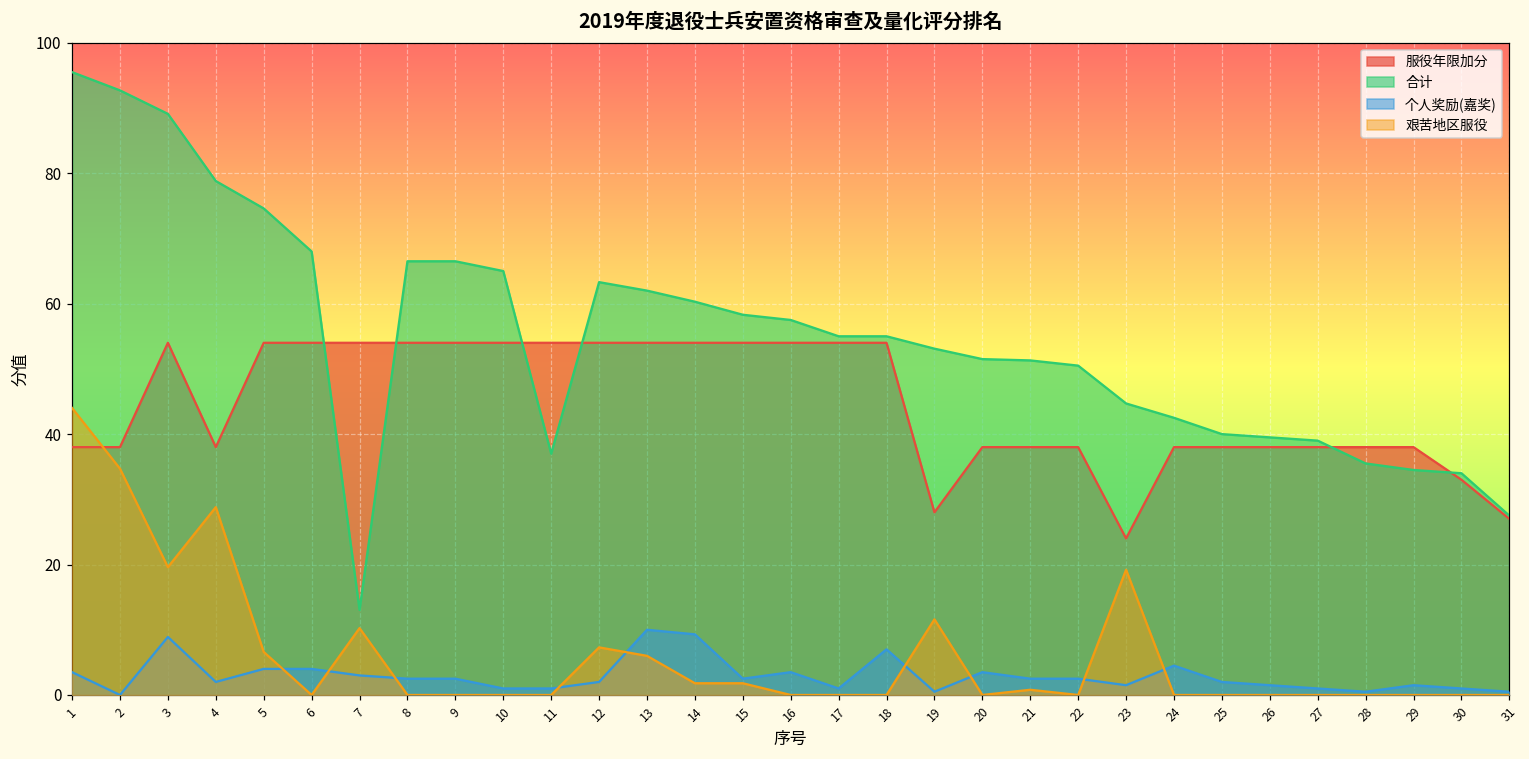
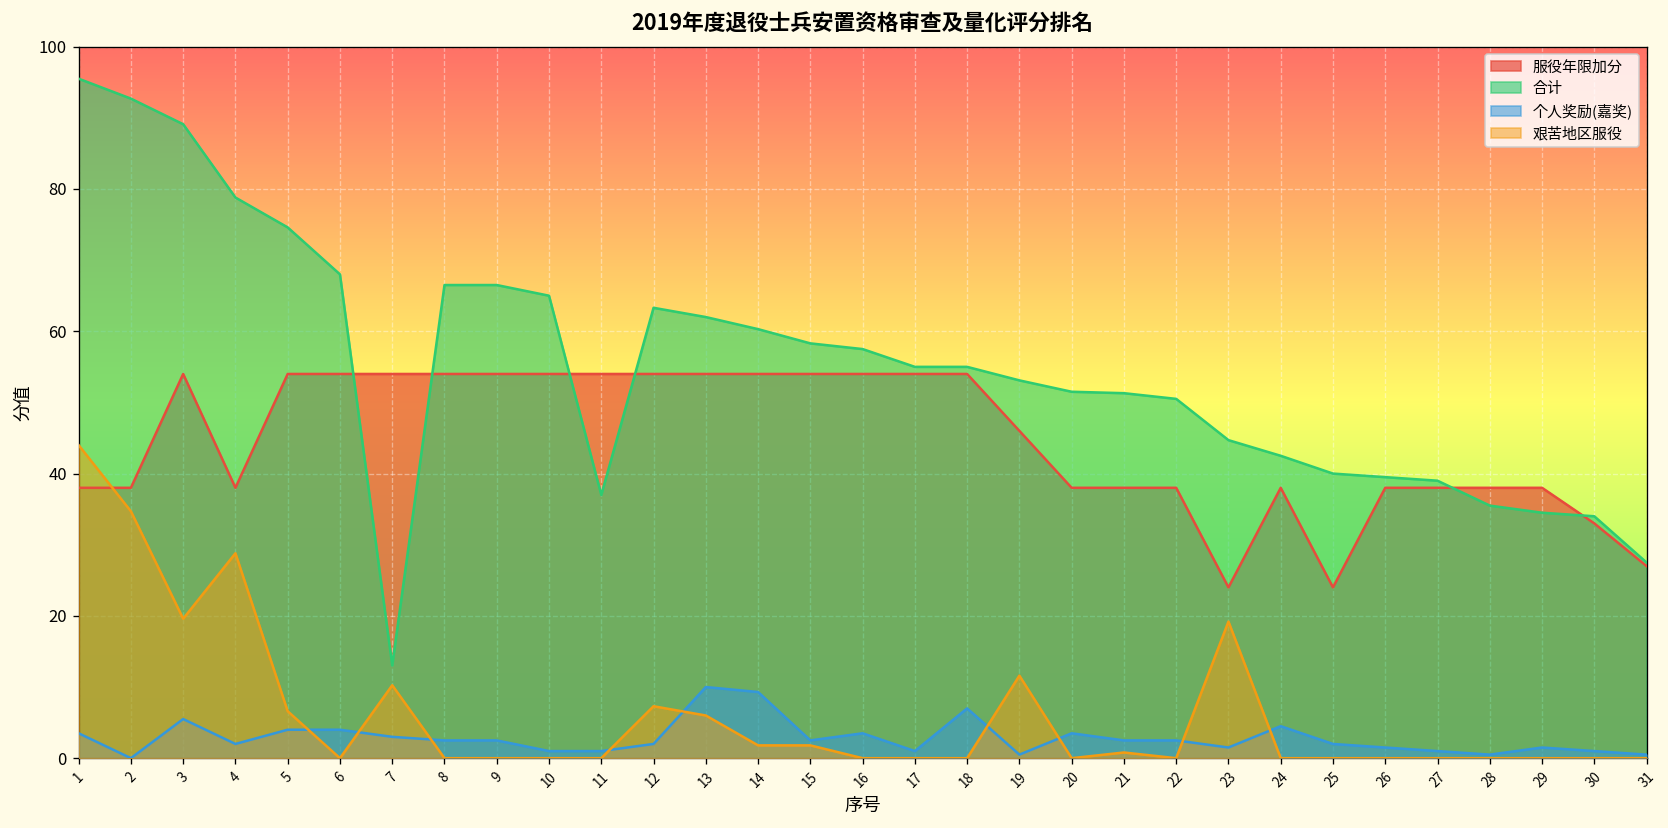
  {
    "服役年限加分": {
      "1": 38,
      "2": 38,
      "3": 54,
      "4": 38,
      "5": 54,
      "6": 54,
      "7": 54,
      "8": 54,
      "9": 54,
      "10": 54,
      "11": 54,
      "12": 54,
      "13": 54,
      "14": 54,
      "15": 54,
      "16": 54,
      "17": 54,
      "18": 54,
-     "19": 28,
+     "19": 46,
      "20": 38,
      "21": 38,
      "22": 38,
      "23": 24,
      "24": 38,
-     "25": 38,
+     "25": 24,
      "26": 38,
      "27": 38,
      "28": 38,
      "29": 38,
      "30": 33,
      "31": 27
    },
    "合计": {
      "1": 96,
      "2": 93,
      "3": 89,
      "4": 79,
      "5": 75,
      "6": 68,
      "7": 13,
      "8": 67,
      "9": 67,
      "10": 65,
      "11": 37,
      "12": 63,
      "13": 62,
      "14": 60,
      "15": 58,
      "16": 58,
      "17": 55,
      "18": 55,
      "19": 53,
      "20": 52,
      "21": 51,
      "22": 51,
      "23": 45,
      "24": 43,
      "25": 40,
      "26": 40,
      "27": 39,
      "28": 36,
      "29": 35,
      "30": 34,
      "31": 28
    },
    "个人奖励(嘉奖)": {
      "1": 4,
      "2": 0,
-     "3": 9,
+     "3": 6,
      "4": 2,
      "5": 4,
      "6": 4,
      "7": 3,
      "8": 3,
      "9": 3,
      "10": 1,
      "11": 1,
      "12": 2,
      "13": 10,
      "14": 9,
      "15": 3,
      "16": 4,
      "17": 1,
      "18": 7,
      "19": 1,
      "20": 4,
      "21": 3,
      "22": 3,
      "23": 2,
      "24": 5,
      "25": 2,
      "26": 2,
      "27": 1,
      "28": 1,
      "29": 2,
      "30": 1,
      "31": 1
    },
    "艰苦地区服役": {
      "1": 44,
      "2": 35,
      "3": 20,
      "4": 29,
      "5": 7,
      "6": 0,
      "7": 10,
      "8": 0,
      "9": 0,
      "10": 0,
      "11": 0,
      "12": 7,
      "13": 6,
      "14": 2,
      "15": 2,
      "16": 0,
      "17": 0,
      "18": 0,
      "19": 12,
      "20": 0,
      "21": 1,
      "22": 0,
      "23": 19,
      "24": 0,
      "25": 0,
      "26": 0,
      "27": 0,
      "28": 0,
      "29": 0,
      "30": 0,
      "31": 0
    }
  }
